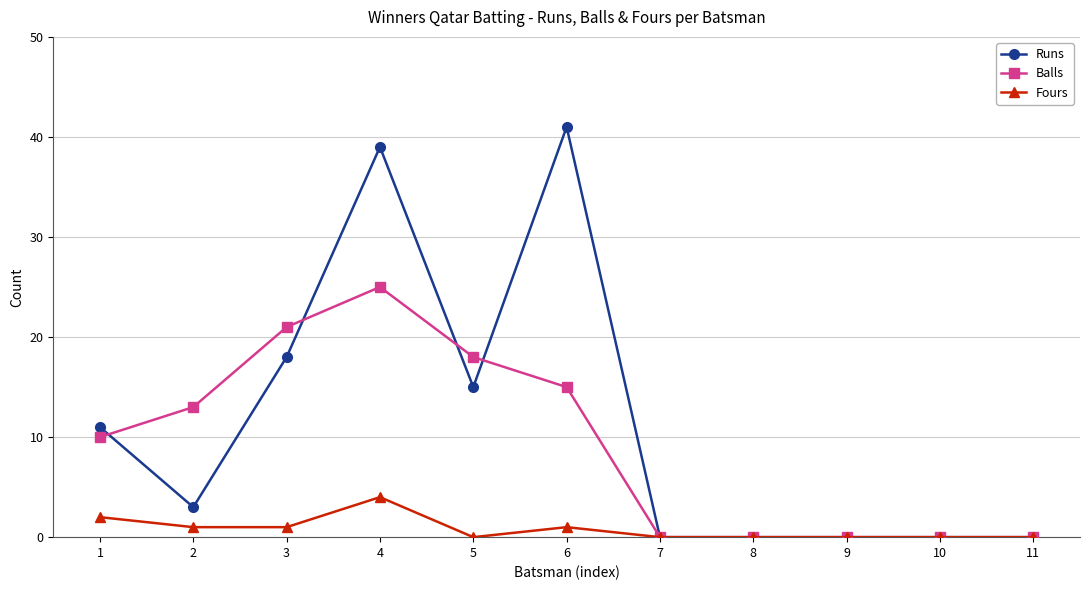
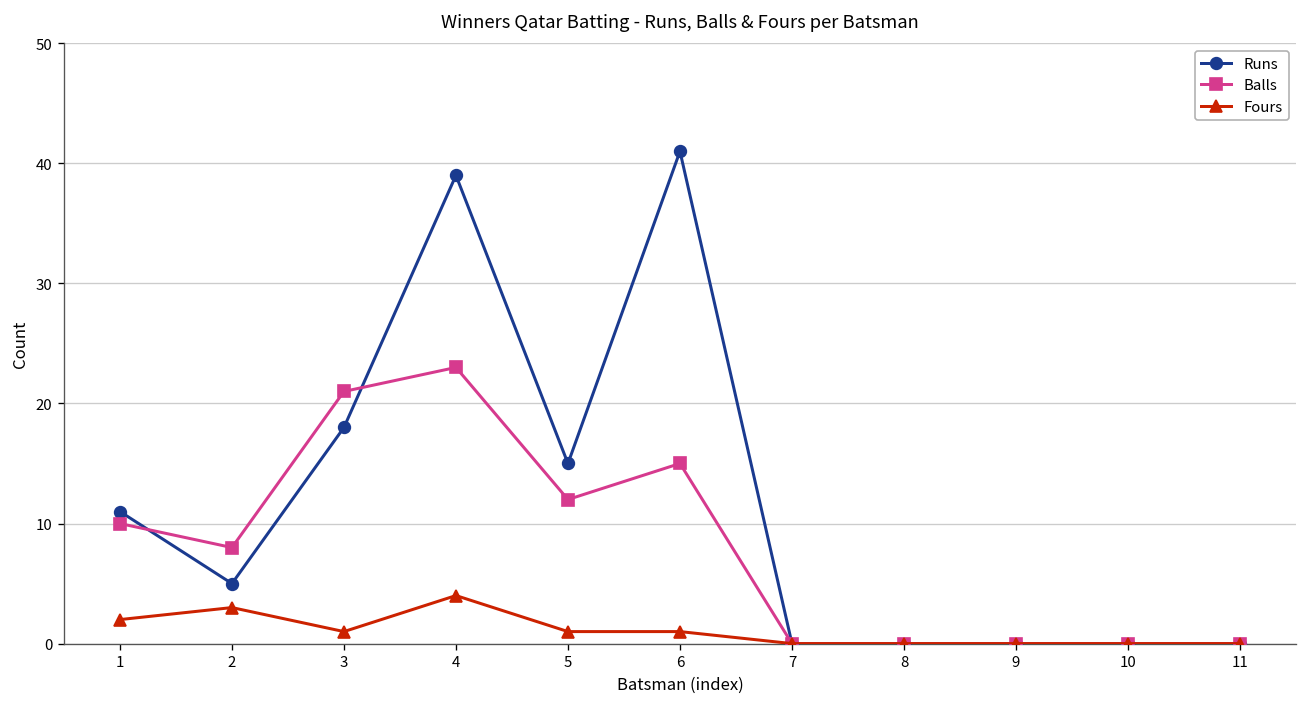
  {
    "Runs": {
      "1": 11,
-     "2": 3,
+     "2": 5,
      "3": 18,
      "4": 39,
      "5": 15,
      "6": 41
    },
    "Balls": {
      "1": 10,
-     "2": 13,
+     "2": 8,
      "3": 21,
-     "4": 25,
-     "5": 18,
+     "4": 23,
+     "5": 12,
      "6": 15
    },
    "Fours": {
      "1": 2,
-     "2": 1,
+     "2": 3,
      "3": 1,
      "4": 4,
-     "5": 0,
+     "5": 1,
      "6": 1
    }
  }
